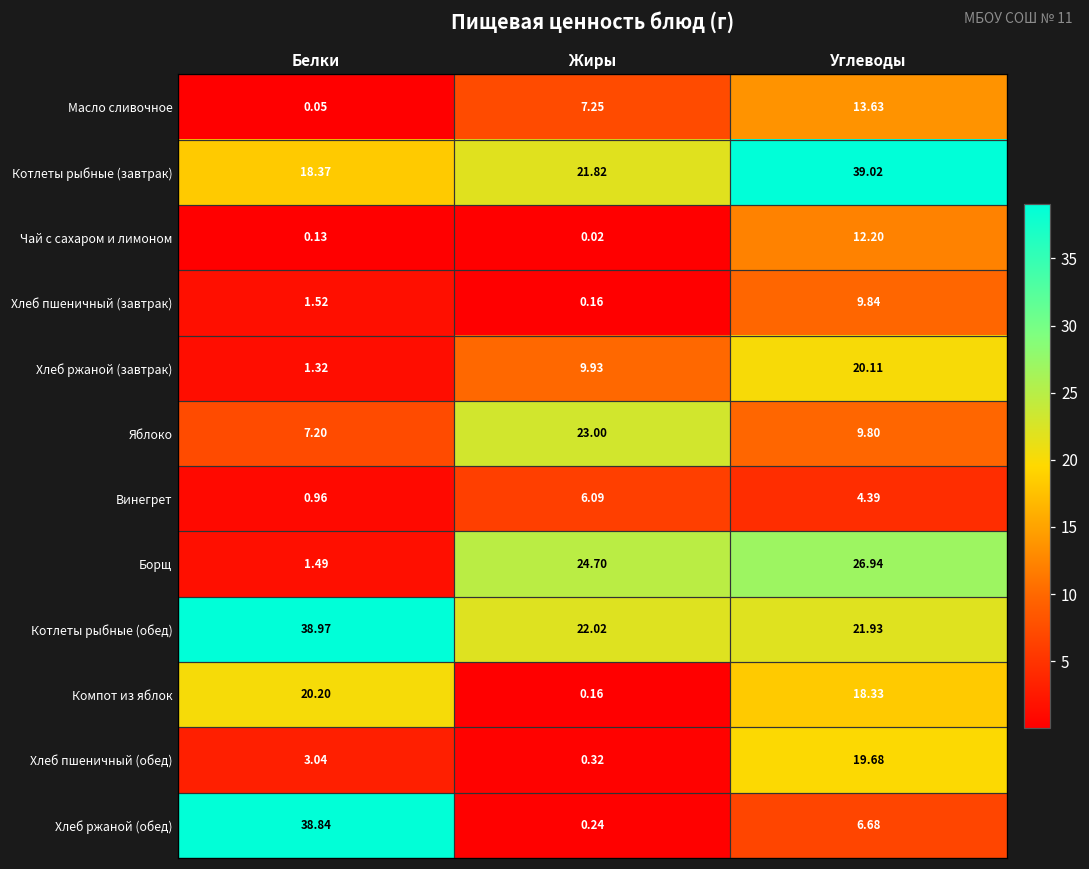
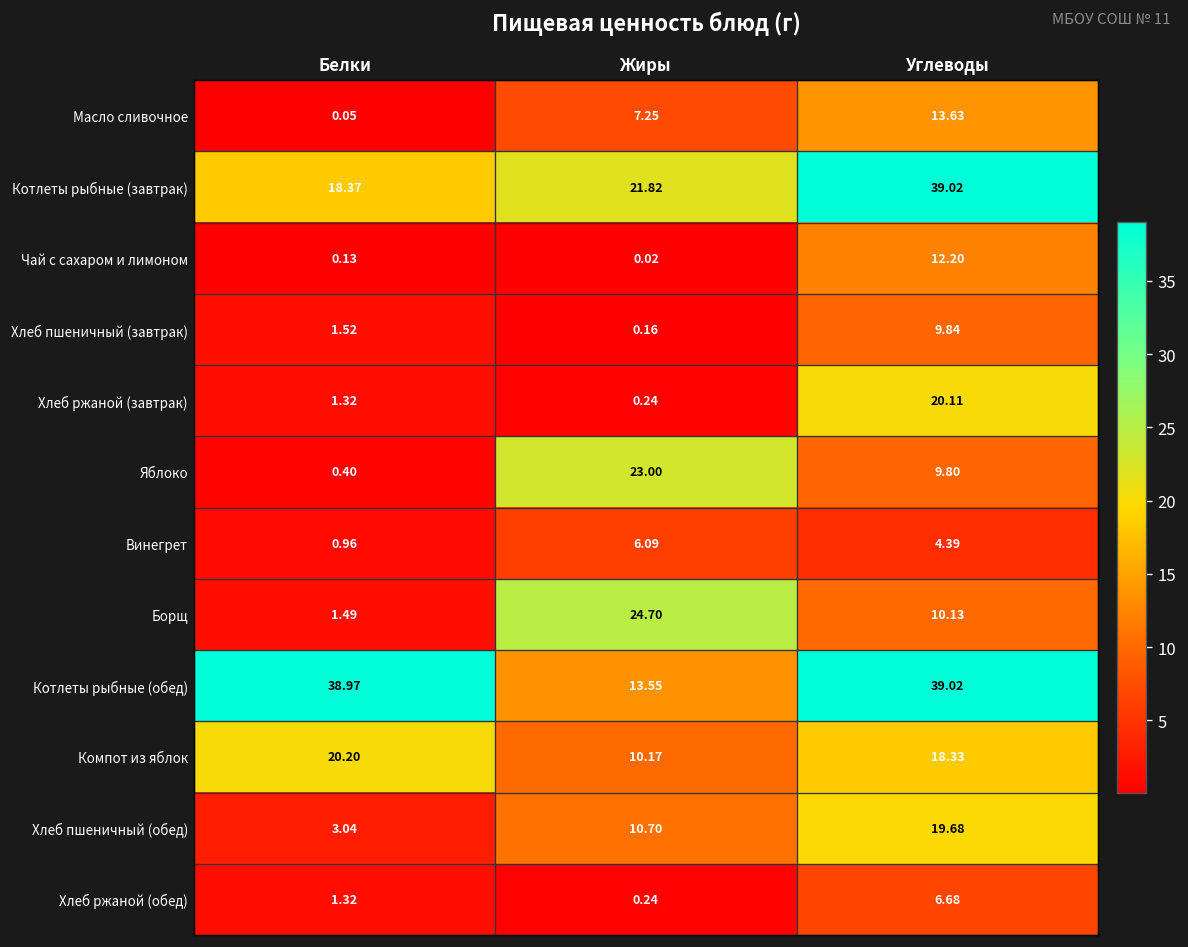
  {
    "Масло сливочное": {
      "Белки": 0.05,
      "Жиры": 7.25,
      "Углеводы": 13.63
    },
    "Котлеты рыбные (завтрак)": {
      "Белки": 18.37,
      "Жиры": 21.82,
      "Углеводы": 39.02
    },
    "Чай с сахаром и лимоном": {
      "Белки": 0.13,
      "Жиры": 0.02,
      "Углеводы": 12.20
    },
    "Хлеб пшеничный (завтрак)": {
      "Белки": 1.52,
      "Жиры": 0.16,
      "Углеводы": 9.84
    },
    "Хлеб ржаной (завтрак)": {
      "Белки": 1.32,
-     "Жиры": 9.93,
+     "Жиры": 0.24,
      "Углеводы": 20.11
    },
    "Яблоко": {
-     "Белки": 7.20,
+     "Белки": 0.40,
      "Жиры": 23.00,
      "Углеводы": 9.80
    },
    "Винегрет": {
      "Белки": 0.96,
      "Жиры": 6.09,
      "Углеводы": 4.39
    },
    "Борщ": {
      "Белки": 1.49,
      "Жиры": 24.70,
-     "Углеводы": 26.94
+     "Углеводы": 10.13
    },
    "Котлеты рыбные (обед)": {
      "Белки": 38.97,
-     "Жиры": 22.02,
-     "Углеводы": 21.93
+     "Жиры": 13.55,
+     "Углеводы": 39.02
    },
    "Компот из яблок": {
      "Белки": 20.20,
-     "Жиры": 0.16,
+     "Жиры": 10.17,
      "Углеводы": 18.33
    },
    "Хлеб пшеничный (обед)": {
      "Белки": 3.04,
-     "Жиры": 0.32,
+     "Жиры": 10.70,
      "Углеводы": 19.68
    },
    "Хлеб ржаной (обед)": {
-     "Белки": 38.84,
+     "Белки": 1.32,
      "Жиры": 0.24,
      "Углеводы": 6.68
    }
  }
